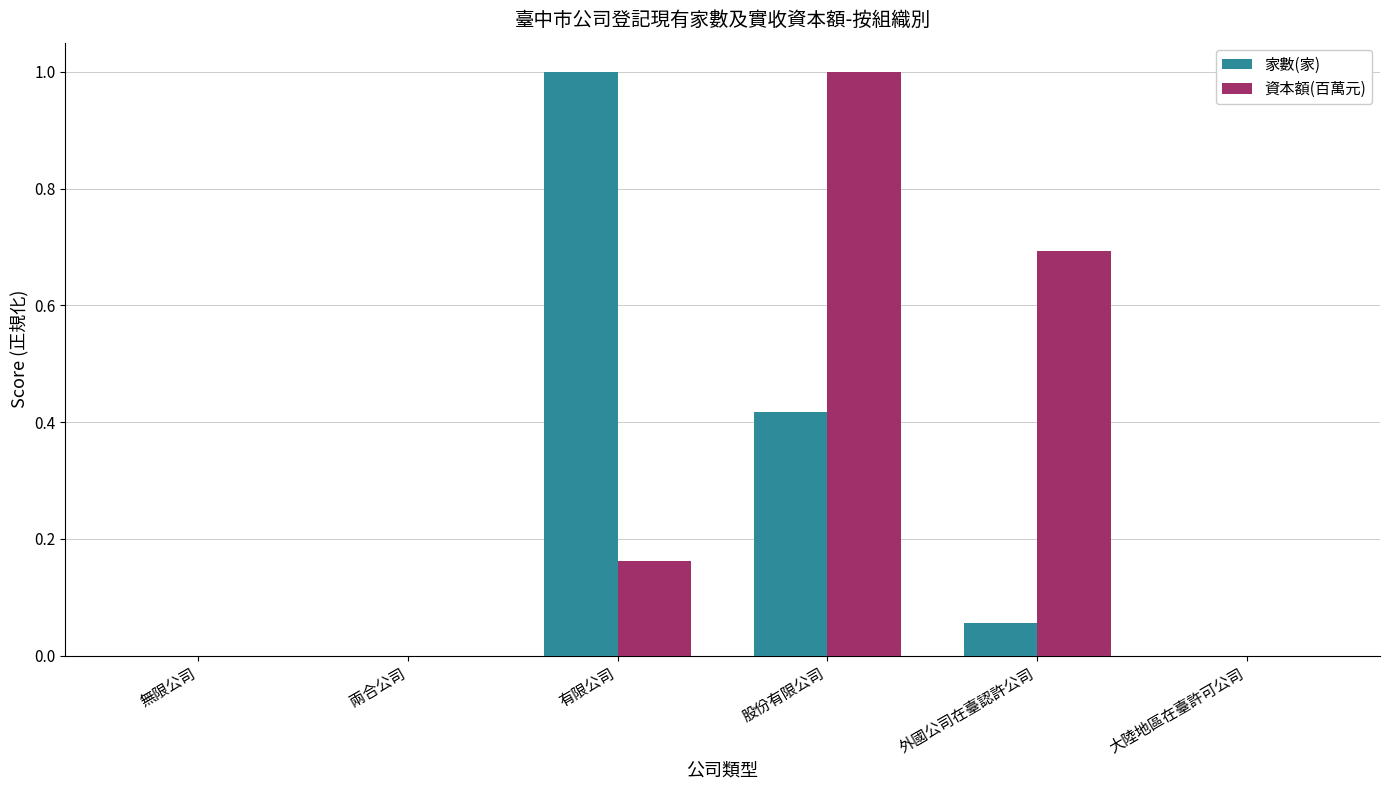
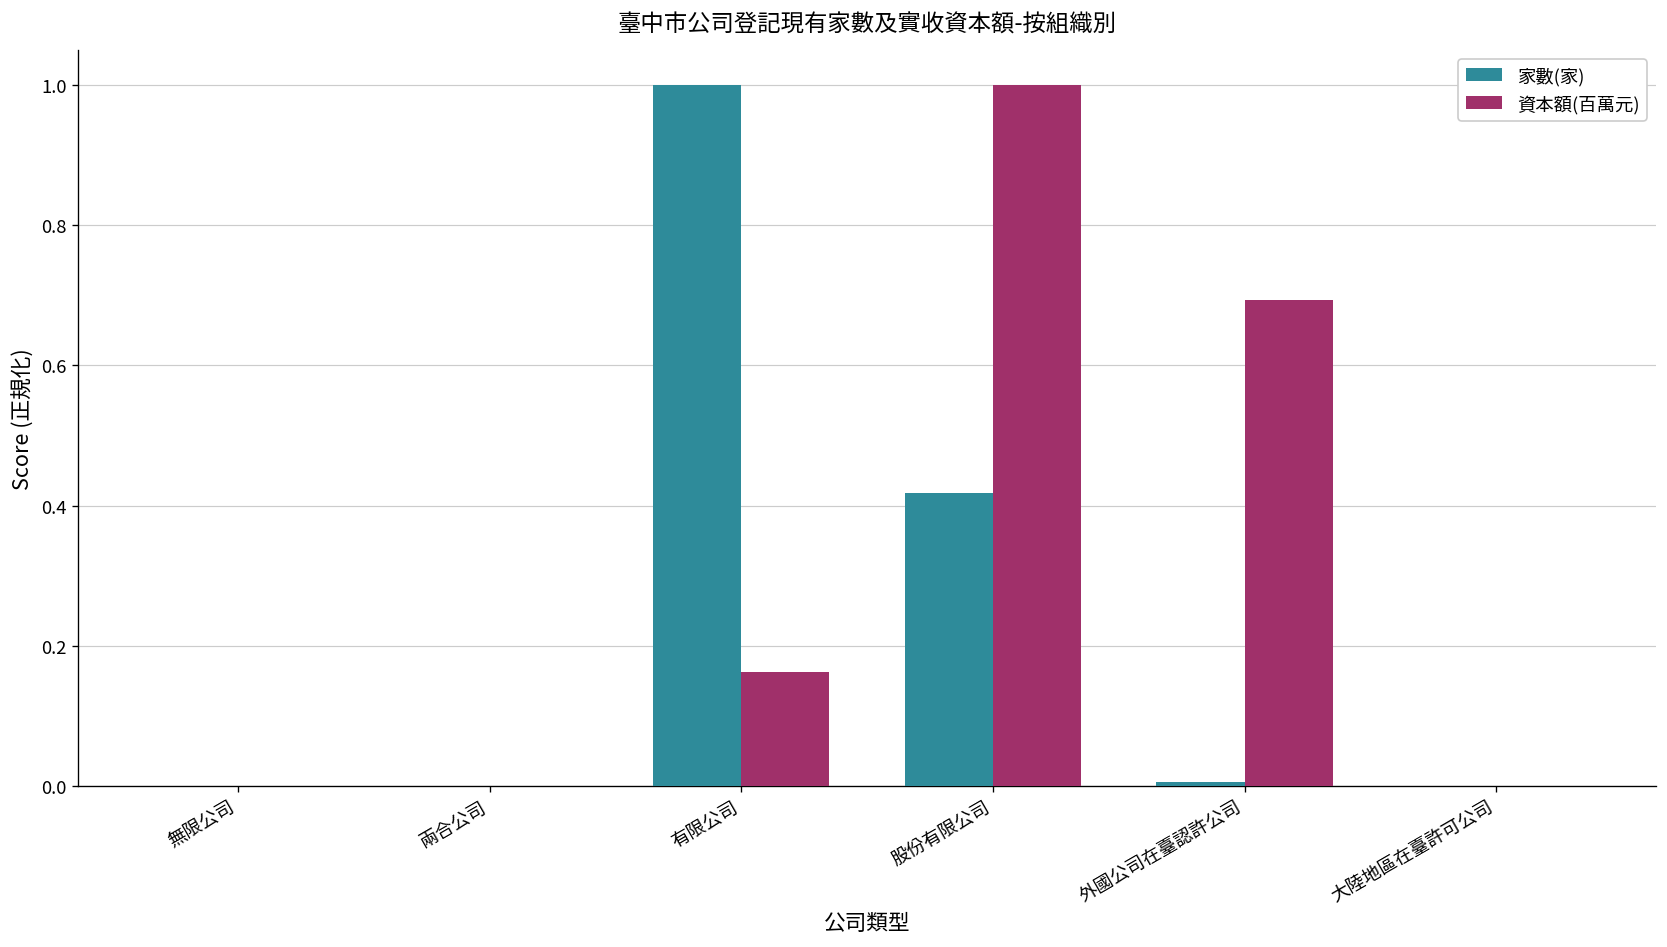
  {
    "家數(家)": {
      "有限公司": 1.00,
      "股份有限公司": 0.42,
-     "外國公司在臺認許公司": 0.06
+     "外國公司在臺認許公司": 0.01
    },
    "資本額(百萬元)": {
      "有限公司": 0.16,
      "股份有限公司": 1.00,
      "外國公司在臺認許公司": 0.69
    }
  }
